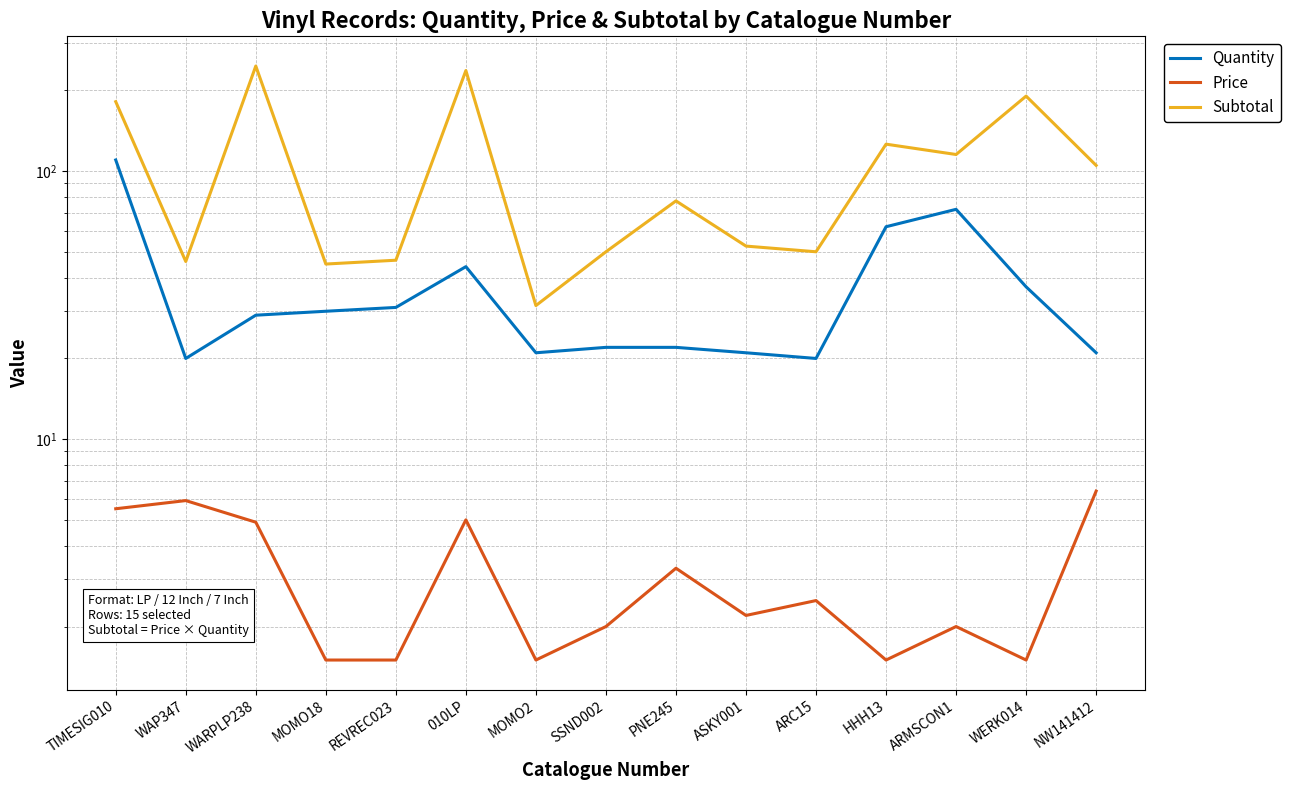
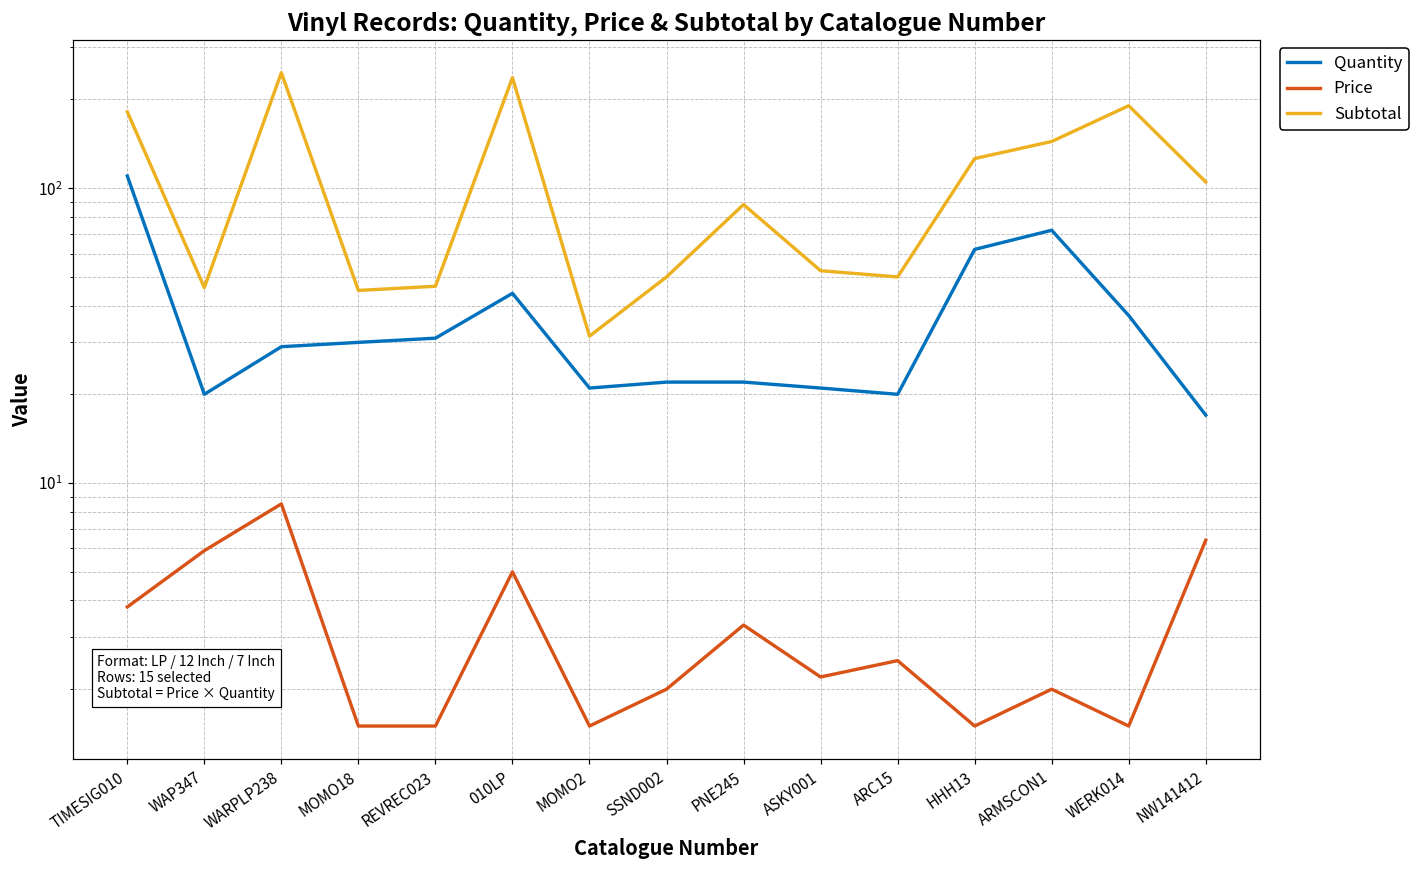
  {
    "Quantity": {
      "TIMESIG010": 110,
      "WAP347": 20,
      "WARPLP238": 29,
      "MOMO18": 30,
      "REVREC023": 31,
      "010LP": 44,
      "MOMO2": 21,
      "SSND002": 22,
      "PNE245": 22,
      "ASKY001": 21,
      "ARC15": 20,
      "HHH13": 62,
      "ARMSCON1": 72,
      "WERK014": 37,
-     "NW141412": 21
+     "NW141412": 17
    },
    "Price": {
-     "TIMESIG010": 5.5,
+     "TIMESIG010": 3.8,
      "WAP347": 5.9,
-     "WARPLP238": 4.9,
+     "WARPLP238": 8.5,
      "MOMO18": 1.5,
      "REVREC023": 1.5,
      "010LP": 5.0,
      "MOMO2": 1.5,
      "SSND002": 2.0,
      "PNE245": 3.3,
      "ASKY001": 2.2,
      "ARC15": 2.5,
      "HHH13": 1.5,
      "ARMSCON1": 2.0,
      "WERK014": 1.5,
      "NW141412": 6.4
    },
    "Subtotal": {
      "TIMESIG010": 180,
      "WAP347": 46,
      "WARPLP238": 250,
      "MOMO18": 45,
      "REVREC023": 47,
      "010LP": 240,
      "MOMO2": 32,
      "SSND002": 50,
-     "PNE245": 77,
+     "PNE245": 88,
      "ASKY001": 53,
      "ARC15": 50,
      "HHH13": 130,
-     "ARMSCON1": 115,
+     "ARMSCON1": 140,
      "WERK014": 190,
      "NW141412": 105
    }
  }
